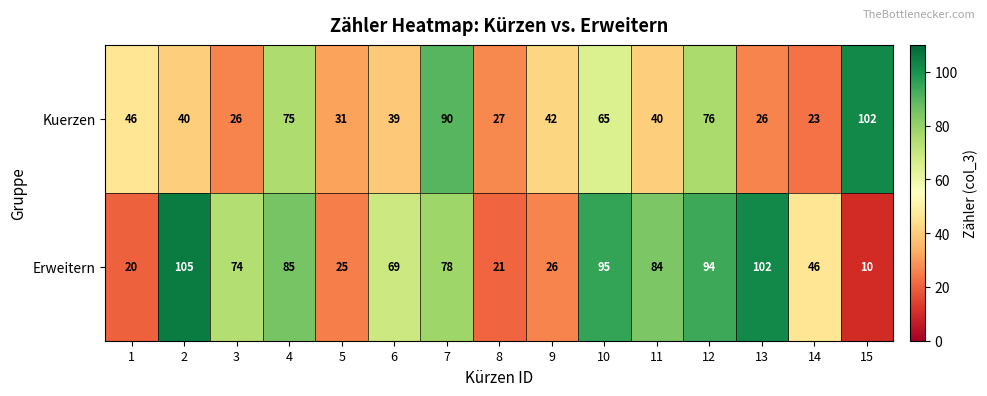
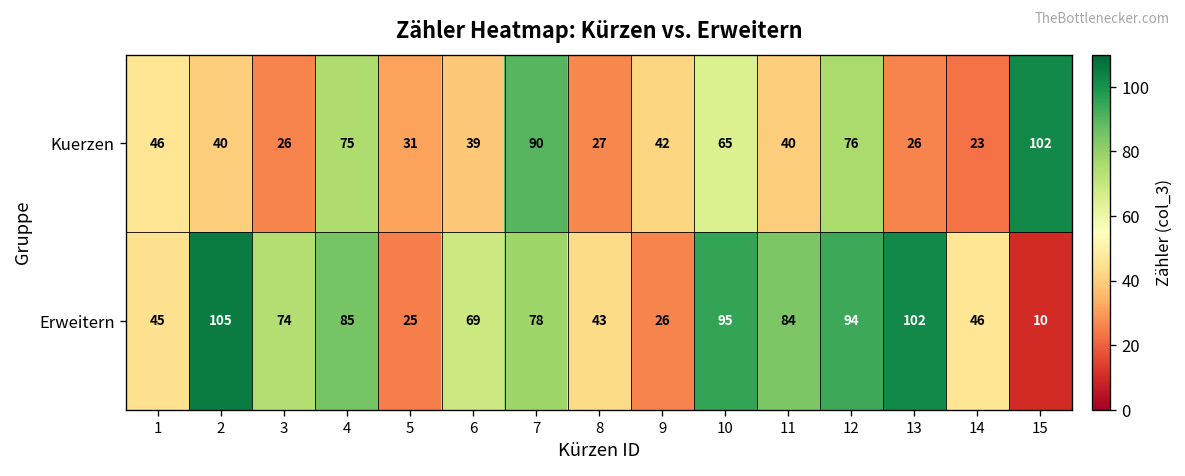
  {
    "Kuerzen": {
      "1": 46,
      "2": 40,
      "3": 26,
      "4": 75,
      "5": 31,
      "6": 39,
      "7": 90,
      "8": 27,
      "9": 42,
      "10": 65,
      "11": 40,
      "12": 76,
      "13": 26,
      "14": 23,
      "15": 102
    },
    "Erweitern": {
-     "1": 20,
+     "1": 45,
      "2": 105,
      "3": 74,
      "4": 85,
      "5": 25,
      "6": 69,
      "7": 78,
-     "8": 21,
+     "8": 43,
      "9": 26,
      "10": 95,
      "11": 84,
      "12": 94,
      "13": 102,
      "14": 46,
      "15": 10
    }
  }
